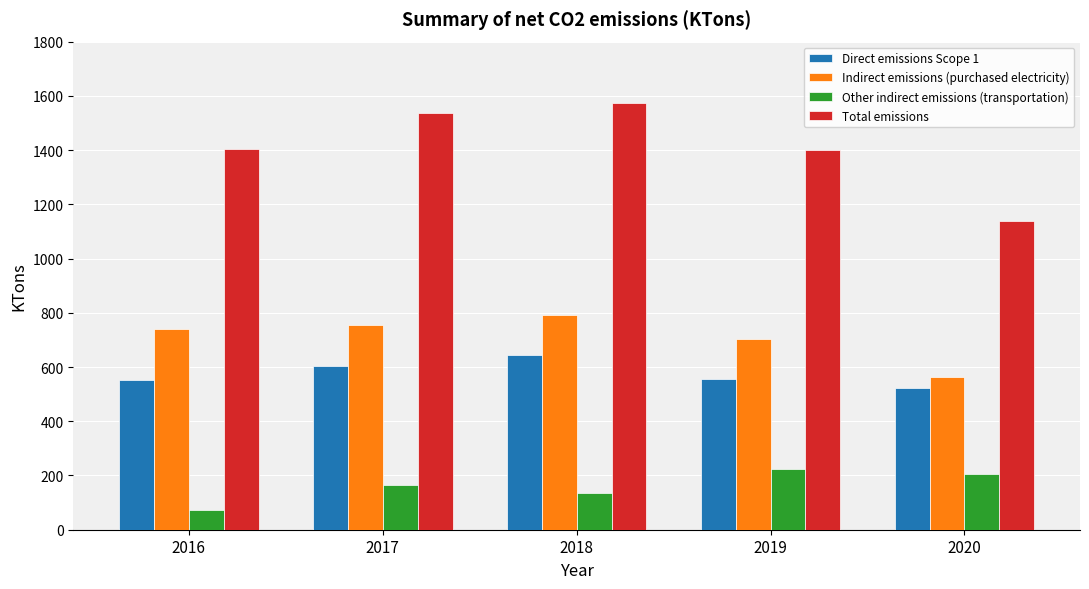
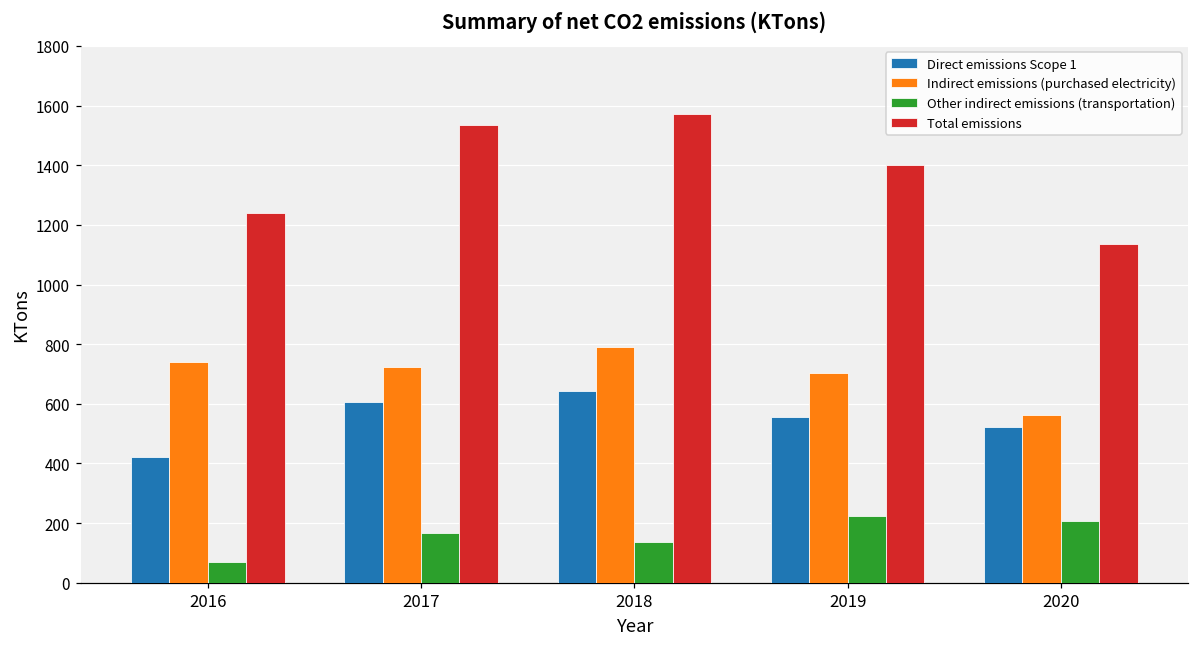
  {
    "Direct emissions Scope 1": {
-     "2016": 550,
+     "2016": 420,
      "2017": 610,
      "2018": 640,
      "2019": 560,
      "2020": 520
    },
    "Indirect emissions (purchased electricity)": {
      "2016": 740,
-     "2017": 760,
+     "2017": 720,
      "2018": 790,
      "2019": 700,
      "2020": 560
    },
    "Other indirect emissions (transportation)": {
      "2016": 70,
      "2017": 170,
      "2018": 140,
      "2019": 220,
      "2020": 210
    },
    "Total emissions": {
-     "2016": 1400,
+     "2016": 1240,
      "2017": 1540,
      "2018": 1570,
      "2019": 1400,
      "2020": 1140
    }
  }
